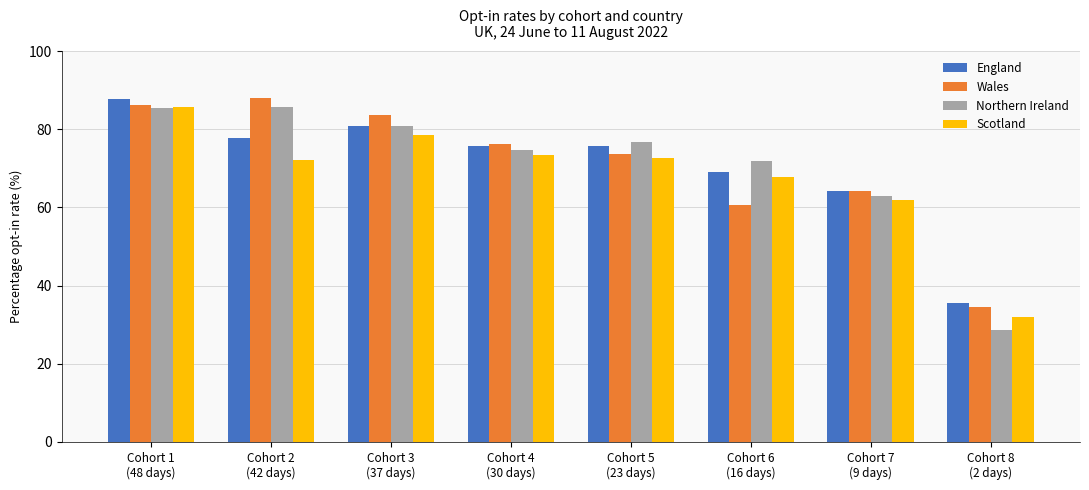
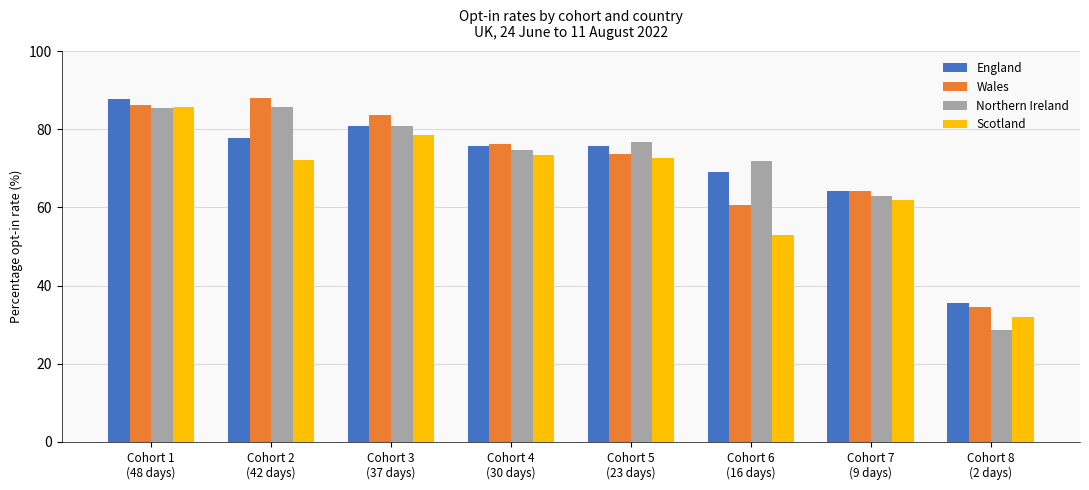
  {
    "England": {
      "Cohort 1 (48 days)": 88,
      "Cohort 2 (42 days)": 78,
      "Cohort 3 (37 days)": 81,
      "Cohort 4 (30 days)": 76,
      "Cohort 5 (23 days)": 76,
      "Cohort 6 (16 days)": 69,
      "Cohort 7 (9 days)": 64,
      "Cohort 8 (2 days)": 36
    },
    "Wales": {
      "Cohort 1 (48 days)": 86,
      "Cohort 2 (42 days)": 88,
      "Cohort 3 (37 days)": 84,
      "Cohort 4 (30 days)": 76,
      "Cohort 5 (23 days)": 74,
      "Cohort 6 (16 days)": 61,
      "Cohort 7 (9 days)": 64,
      "Cohort 8 (2 days)": 35
    },
    "Northern Ireland": {
      "Cohort 1 (48 days)": 85,
      "Cohort 2 (42 days)": 86,
      "Cohort 3 (37 days)": 81,
      "Cohort 4 (30 days)": 75,
      "Cohort 5 (23 days)": 77,
      "Cohort 6 (16 days)": 72,
      "Cohort 7 (9 days)": 63,
      "Cohort 8 (2 days)": 29
    },
    "Scotland": {
      "Cohort 1 (48 days)": 86,
      "Cohort 2 (42 days)": 72,
      "Cohort 3 (37 days)": 79,
      "Cohort 4 (30 days)": 74,
      "Cohort 5 (23 days)": 73,
-     "Cohort 6 (16 days)": 68,
+     "Cohort 6 (16 days)": 53,
      "Cohort 7 (9 days)": 62,
      "Cohort 8 (2 days)": 32
    }
  }
